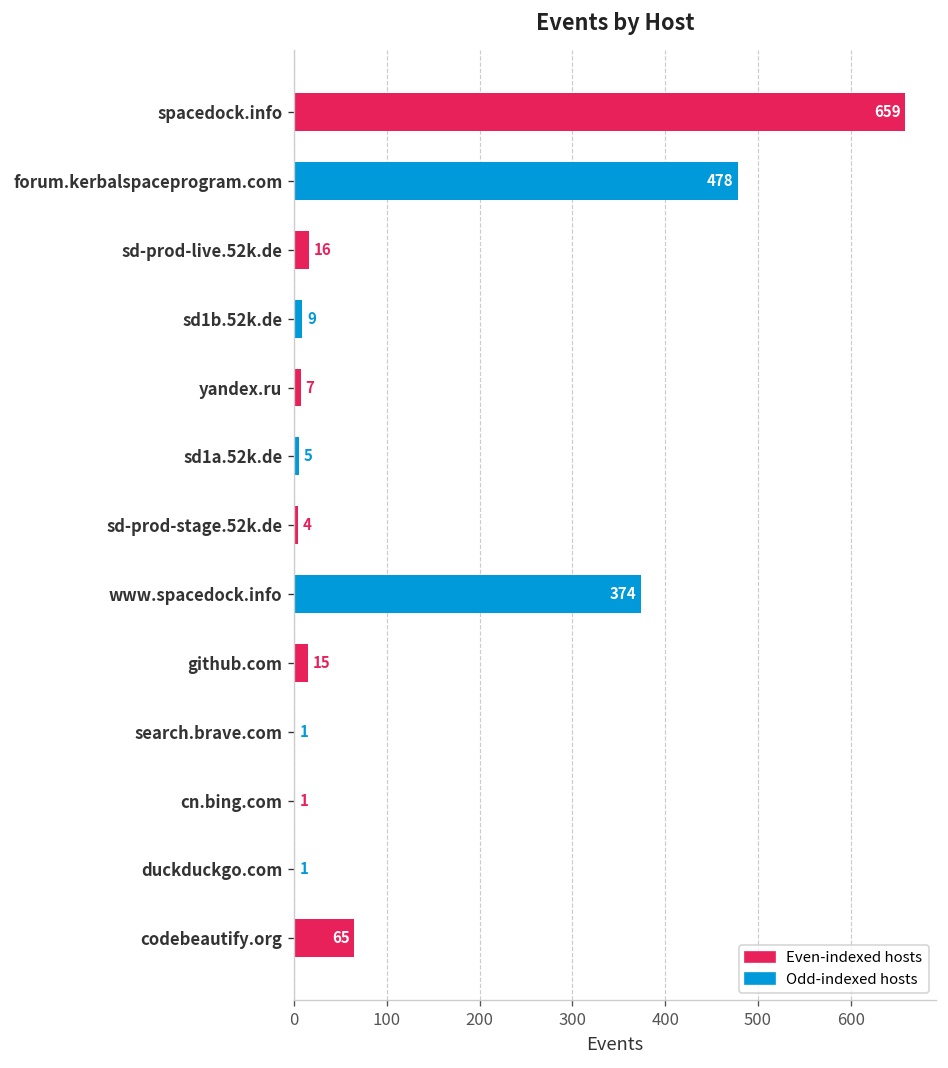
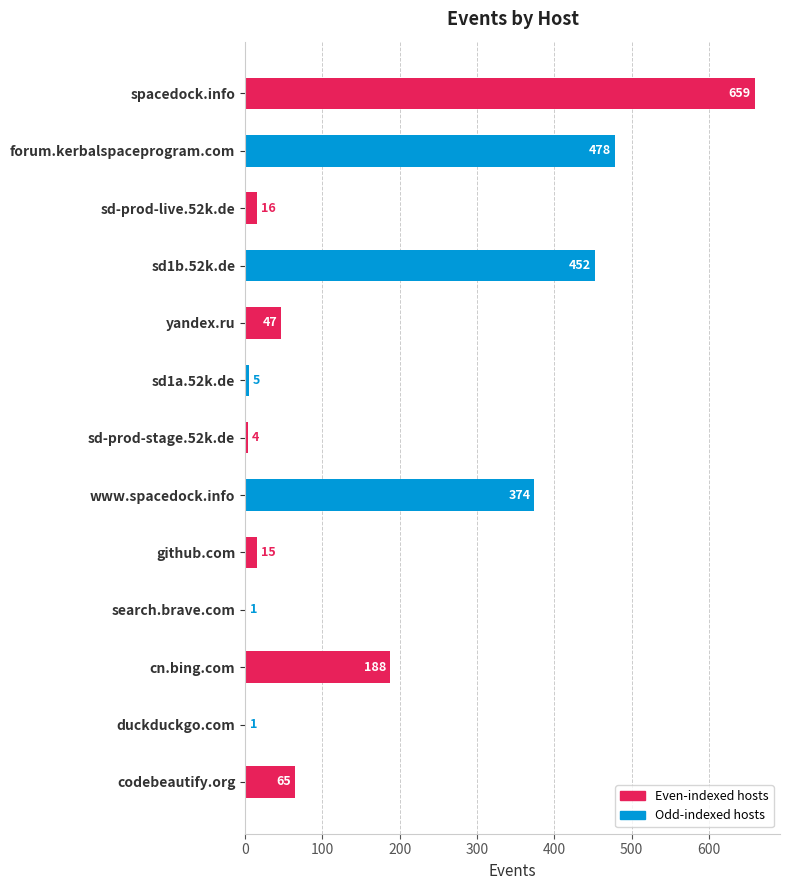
  {
    "spacedock.info": 659,
    "forum.kerbalspaceprogram.com": 478,
    "sd-prod-live.52k.de": 16,
-   "sd1b.52k.de": 9,
-   "yandex.ru": 7,
+   "sd1b.52k.de": 452,
+   "yandex.ru": 47,
    "sd1a.52k.de": 5,
    "sd-prod-stage.52k.de": 4,
    "www.spacedock.info": 374,
    "github.com": 15,
    "search.brave.com": 1,
-   "cn.bing.com": 1,
+   "cn.bing.com": 188,
    "duckduckgo.com": 1,
    "codebeautify.org": 65
  }
